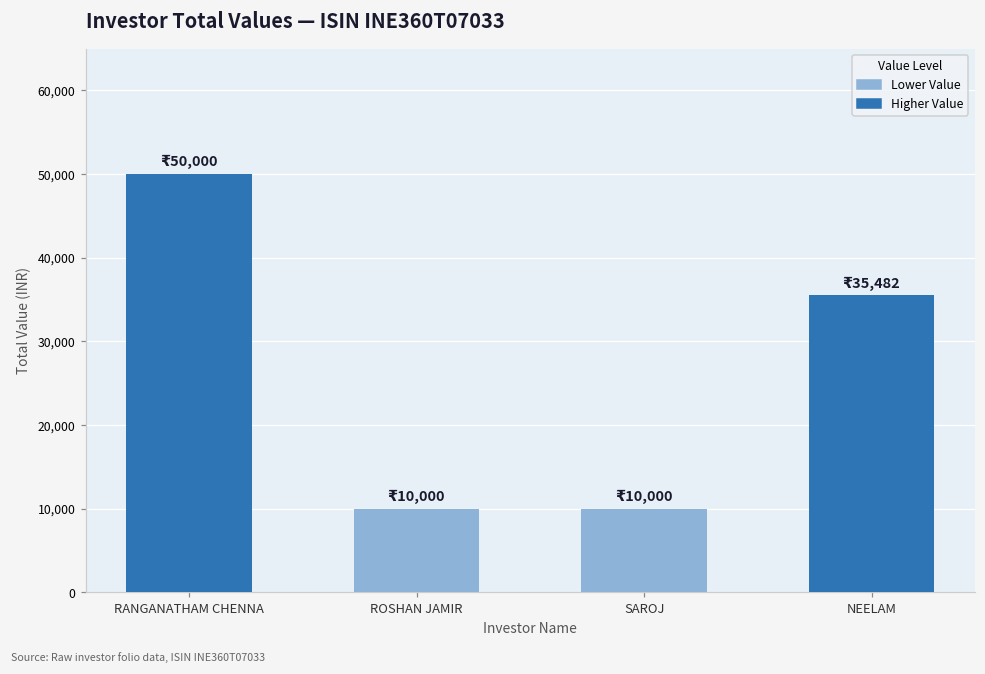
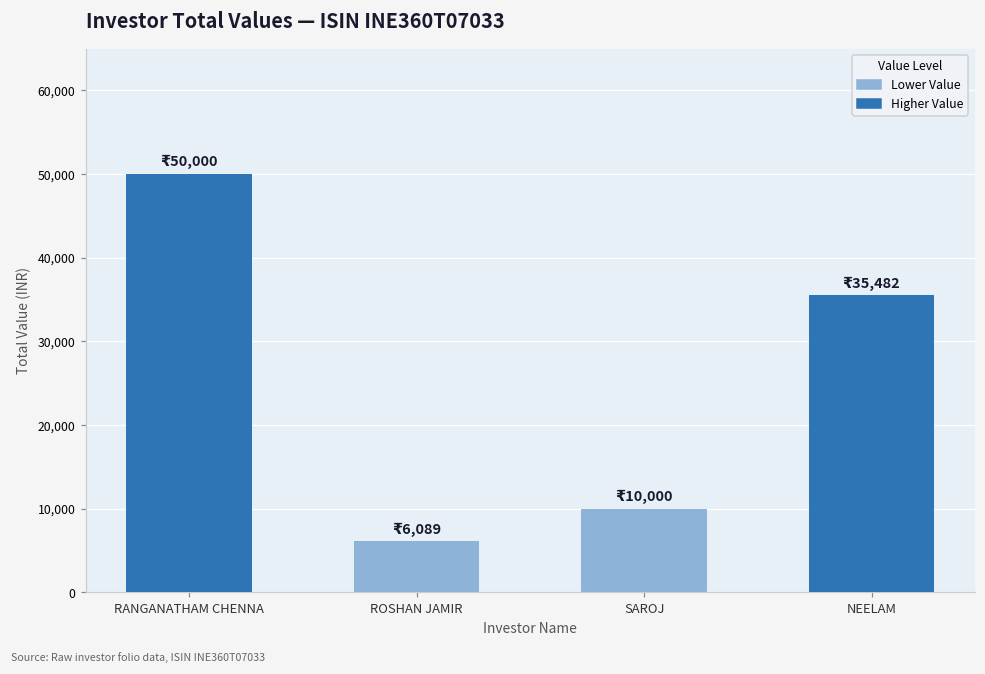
  {
    "RANGANATHAM CHENNA": "50,000",
-   "ROSHAN JAMIR": "10,000",
+   "ROSHAN JAMIR": "6,089",
    "SAROJ": "10,000",
    "NEELAM": "35,482"
  }
